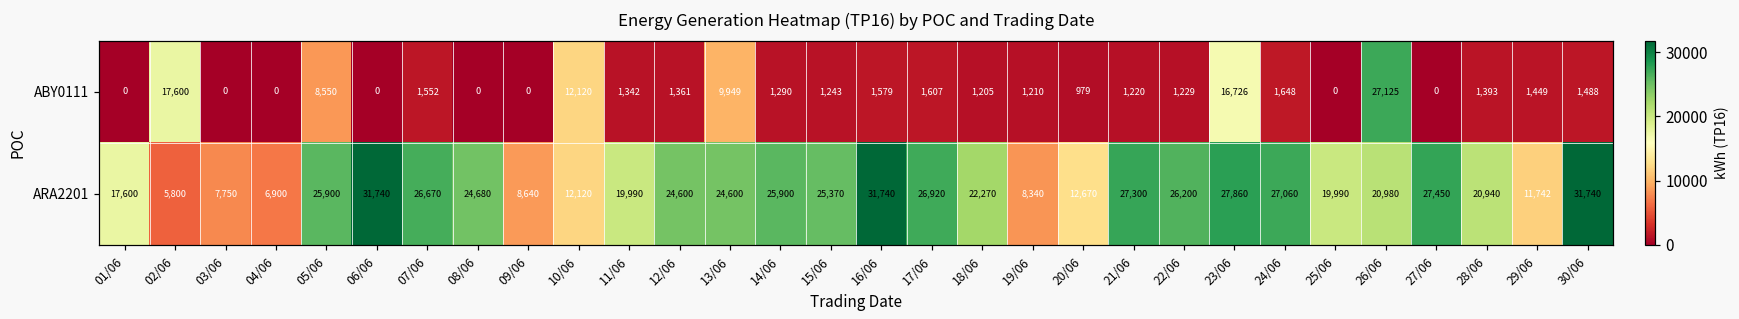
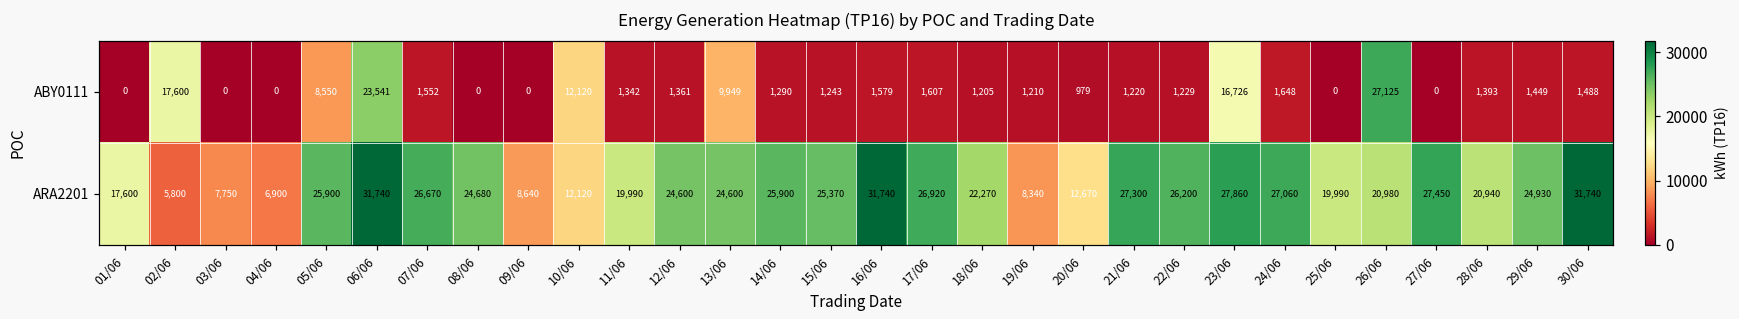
  {
    "ABY0111": {
      "01/06": "0",
      "02/06": "17,600",
      "03/06": "0",
      "04/06": "0",
      "05/06": "8,550",
-     "06/06": "0",
+     "06/06": "23,541",
      "07/06": "1,552",
      "08/06": "0",
      "09/06": "0",
      "10/06": "12,120",
      "11/06": "1,342",
      "12/06": "1,361",
      "13/06": "9,949",
      "14/06": "1,290",
      "15/06": "1,243",
      "16/06": "1,579",
      "17/06": "1,607",
      "18/06": "1,205",
      "19/06": "1,210",
      "20/06": "979",
      "21/06": "1,220",
      "22/06": "1,229",
      "23/06": "16,726",
      "24/06": "1,648",
      "25/06": "0",
      "26/06": "27,125",
      "27/06": "0",
      "28/06": "1,393",
      "29/06": "1,449",
      "30/06": "1,488"
    },
    "ARA2201": {
      "01/06": "17,600",
      "02/06": "5,800",
      "03/06": "7,750",
      "04/06": "6,900",
      "05/06": "25,900",
      "06/06": "31,740",
      "07/06": "26,670",
      "08/06": "24,680",
      "09/06": "8,640",
      "10/06": "12,120",
      "11/06": "19,990",
      "12/06": "24,600",
      "13/06": "24,600",
      "14/06": "25,900",
      "15/06": "25,370",
      "16/06": "31,740",
      "17/06": "26,920",
      "18/06": "22,270",
      "19/06": "8,340",
      "20/06": "12,670",
      "21/06": "27,300",
      "22/06": "26,200",
      "23/06": "27,860",
      "24/06": "27,060",
      "25/06": "19,990",
      "26/06": "20,980",
      "27/06": "27,450",
      "28/06": "20,940",
-     "29/06": "11,742",
+     "29/06": "24,930",
      "30/06": "31,740"
    }
  }
